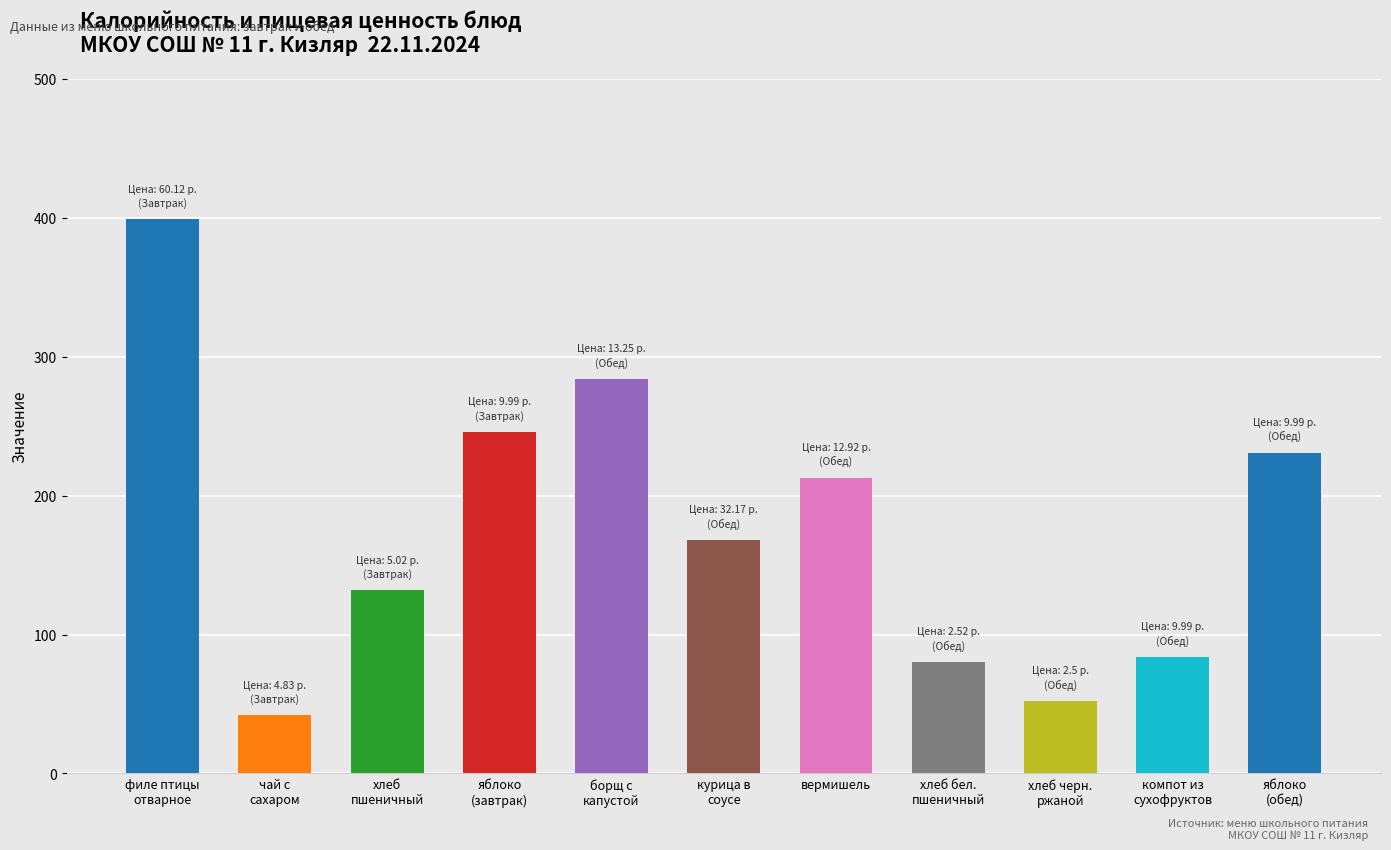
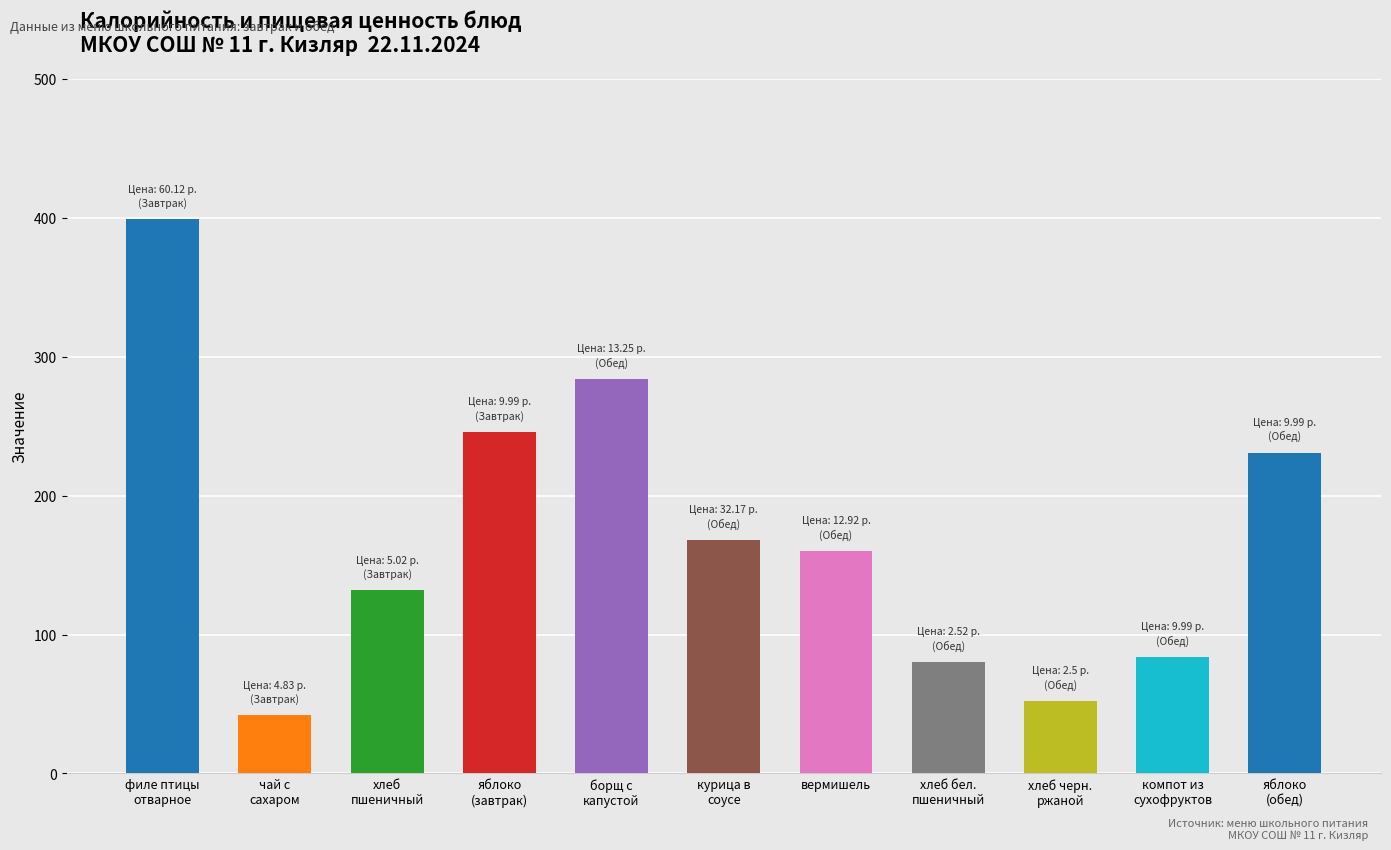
  {
-   "вермишель": 213
+   "вермишель": 160
  }
